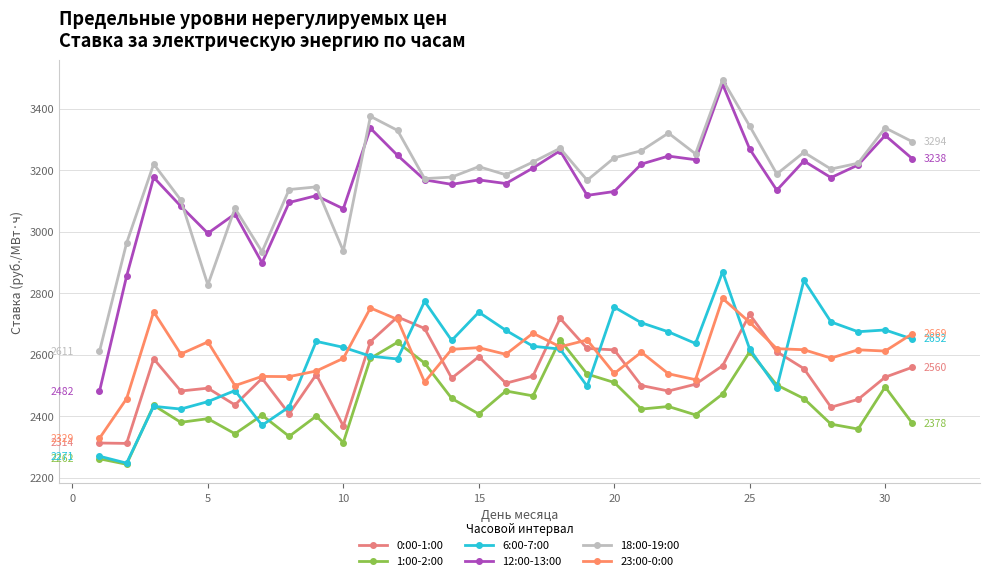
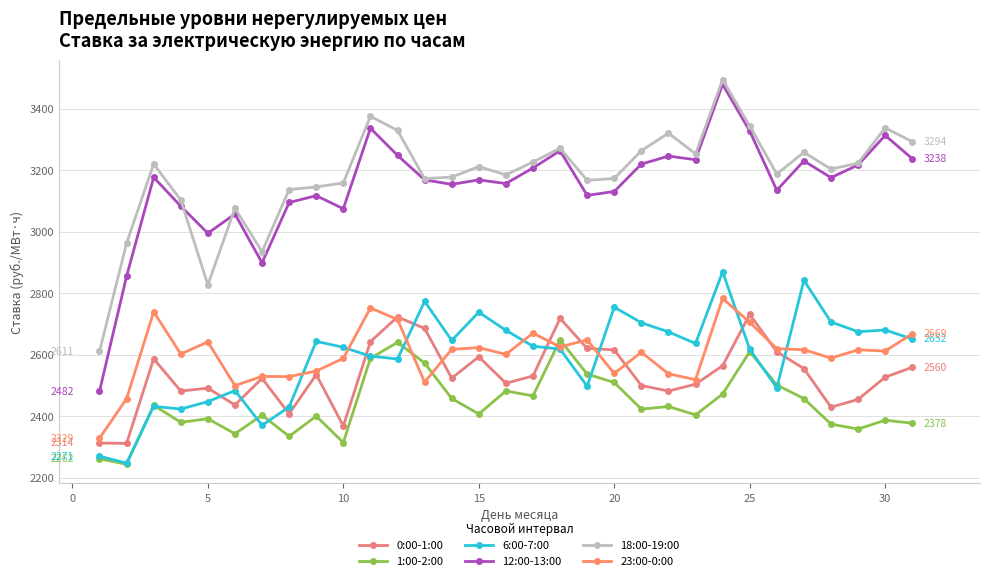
  {
    "1:00-2:00": {
      "5": 2390,
      "10": 2320,
      "15": 2410,
      "20": 2510,
-     "30": 2500
+     "30": 2390
    },
    "6:00-7:00": {
      "5": 2450,
      "10": 2620,
      "15": 2740,
      "20": 2760,
      "30": 2680
    },
    "12:00-13:00": {
      "5": 3000,
      "10": 3080,
      "15": 3170,
      "20": 3130,
-     "25": 3270,
+     "25": 3330,
      "30": 3310
    },
    "18:00-19:00": {
      "5": 2830,
-     "10": 2940,
+     "10": 3160,
      "15": 3210,
-     "20": 3240,
+     "20": 3170,
      "25": 3340,
      "30": 3340
    }
  }
